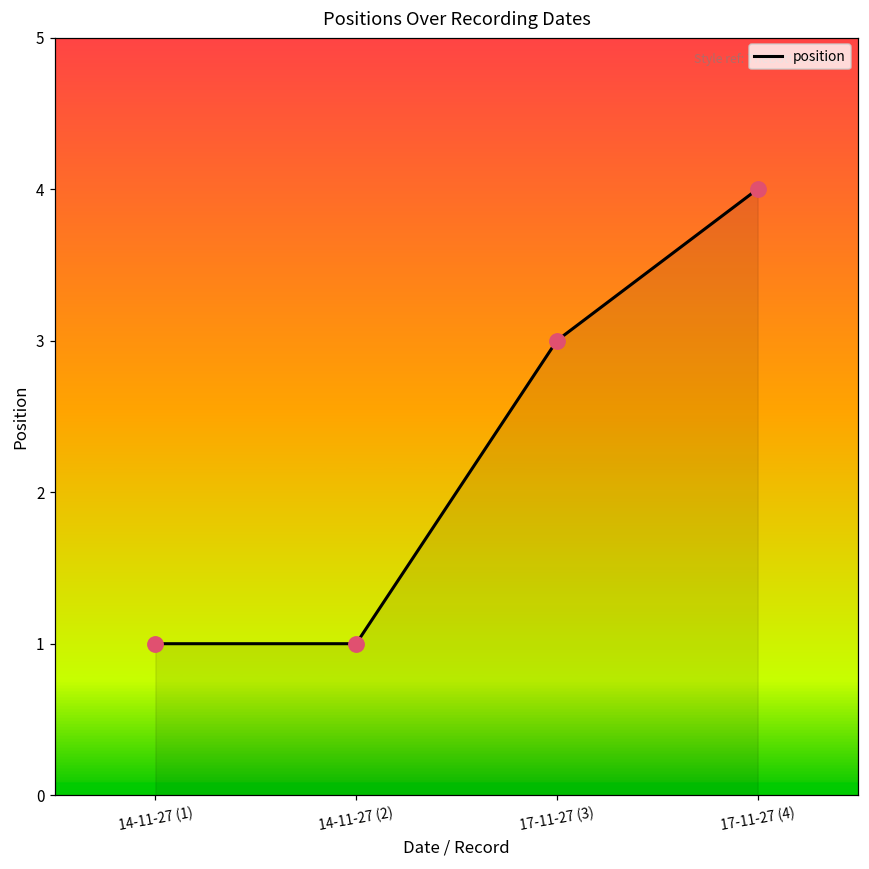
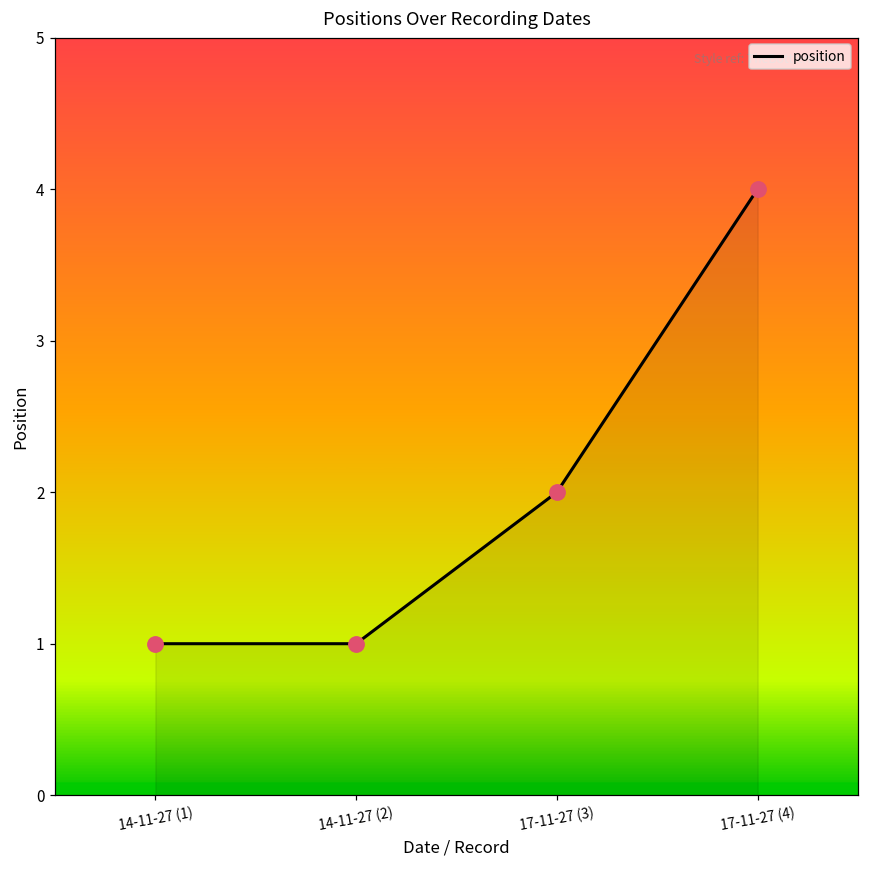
  {
    "14-11-27 (1)": 1,
    "14-11-27 (2)": 1,
-   "17-11-27 (3)": 3,
+   "17-11-27 (3)": 2,
    "17-11-27 (4)": 4
  }
